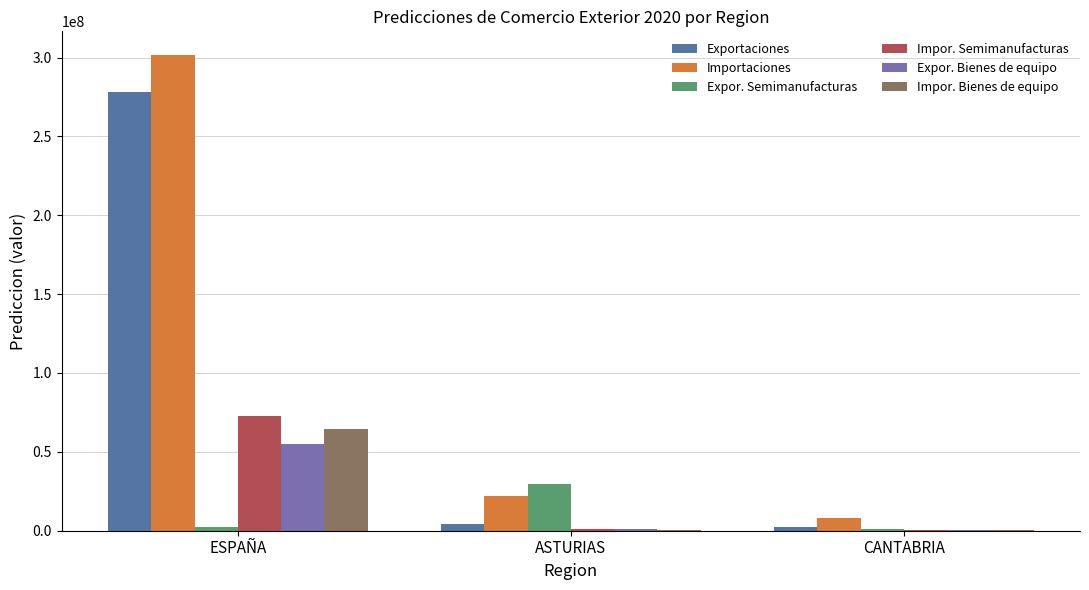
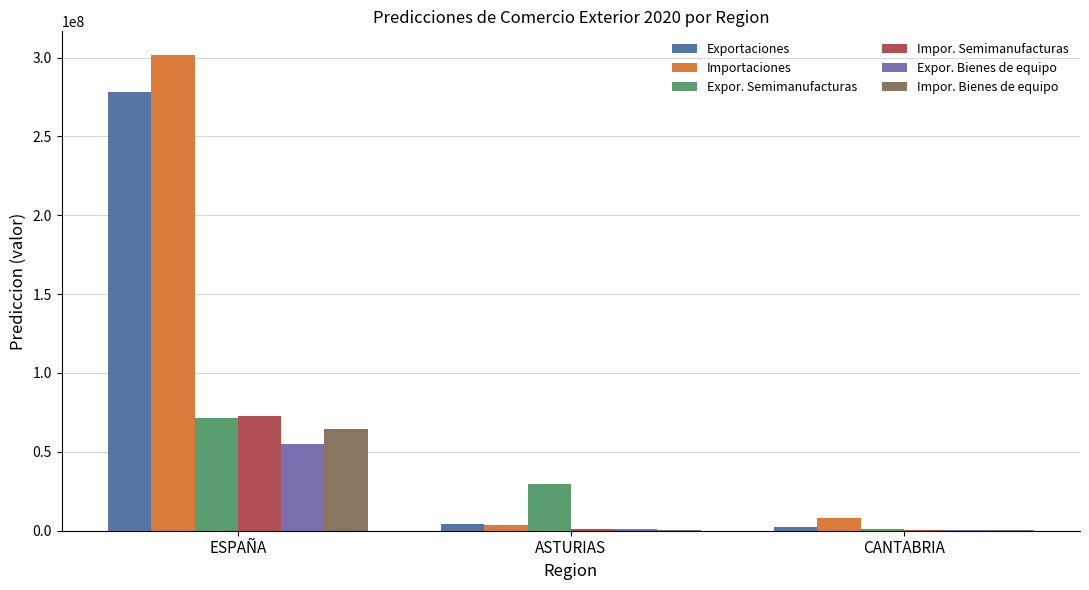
  {
    "Importaciones": {
      "ESPAÑA": 302000000,
-     "ASTURIAS": 22000000,
+     "ASTURIAS": 3000000,
      "CANTABRIA": 8000000
    },
    "Expor. Semimanufacturas": {
-     "ESPAÑA": 3000000,
+     "ESPAÑA": 71000000,
      "ASTURIAS": 29000000
    }
  }
